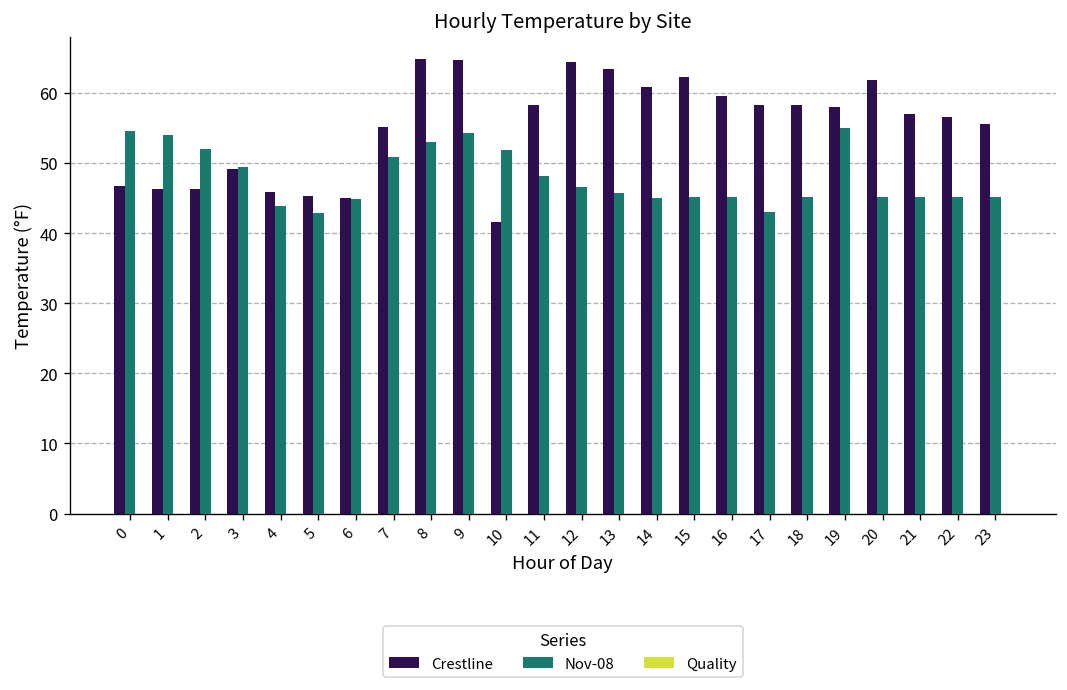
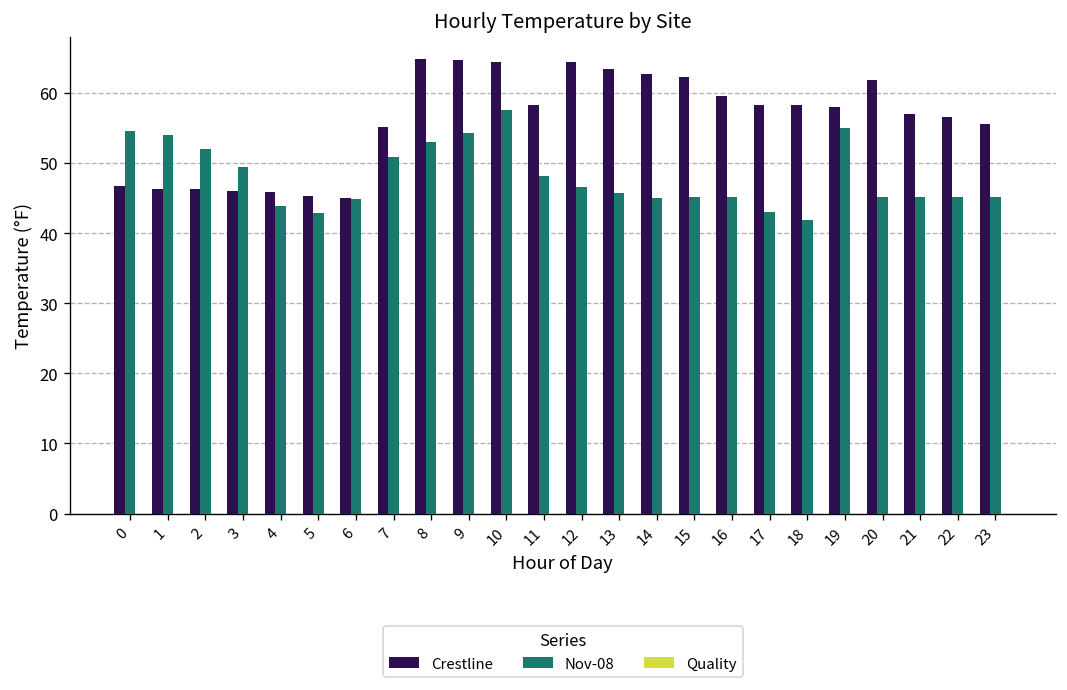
  {
    "Crestline": {
      "0": 47,
      "1": 46,
      "2": 46,
-     "3": 49,
+     "3": 46,
      "4": 46,
      "5": 45,
      "6": 45,
      "7": 55,
      "8": 65,
      "9": 65,
-     "10": 42,
+     "10": 64,
      "11": 58,
      "12": 64,
      "13": 63,
-     "14": 61,
+     "14": 63,
      "15": 62,
      "16": 60,
      "17": 58,
      "18": 58,
      "19": 58,
      "20": 62,
      "21": 57,
      "22": 57,
      "23": 56
    },
    "Nov-08": {
      "0": 55,
      "1": 54,
      "2": 52,
      "3": 49,
      "4": 44,
      "5": 43,
      "6": 45,
      "7": 51,
      "8": 53,
      "9": 54,
-     "10": 52,
+     "10": 57,
      "11": 48,
      "12": 47,
      "13": 46,
      "14": 45,
      "15": 45,
      "16": 45,
      "17": 43,
-     "18": 45,
+     "18": 42,
      "19": 55,
      "20": 45,
      "21": 45,
      "22": 45,
      "23": 45
    },
    "Quality": {
      "0": 0,
      "1": 0,
      "2": 0,
      "3": 0,
      "4": 0,
      "5": 0,
      "6": 0,
      "7": 0,
      "8": 0,
      "9": 0,
      "10": 0,
      "11": 0,
      "12": 0,
      "13": 0,
      "14": 0,
      "15": 0,
      "16": 0,
      "17": 0,
      "18": 0,
      "19": 0,
      "20": 0,
      "21": 0,
      "22": 0,
      "23": 0
    }
  }
